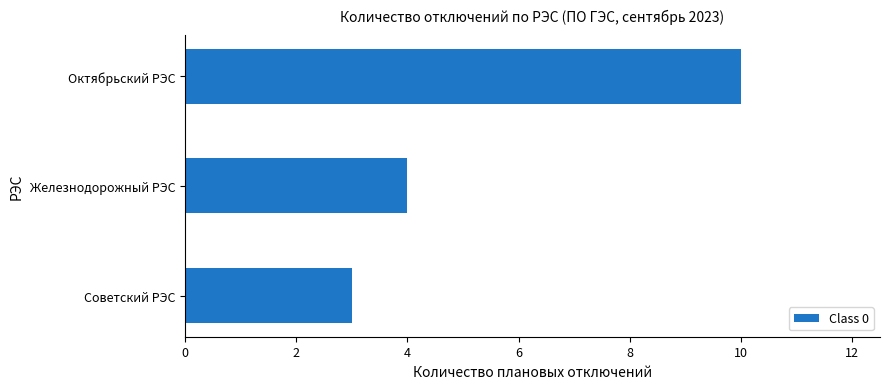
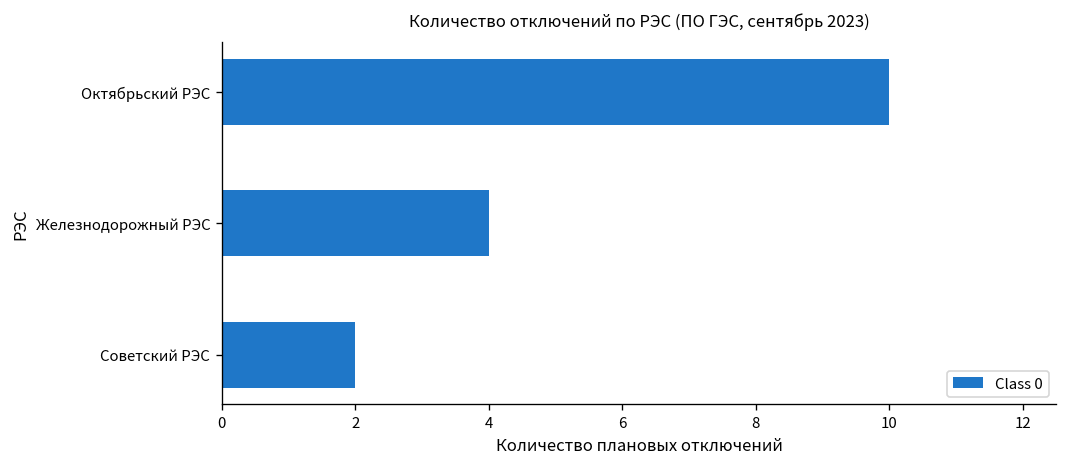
  {
    "Октябрьский РЭС": 10,
    "Железнодорожный РЭС": 4,
-   "Советский РЭС": 3
+   "Советский РЭС": 2
  }
